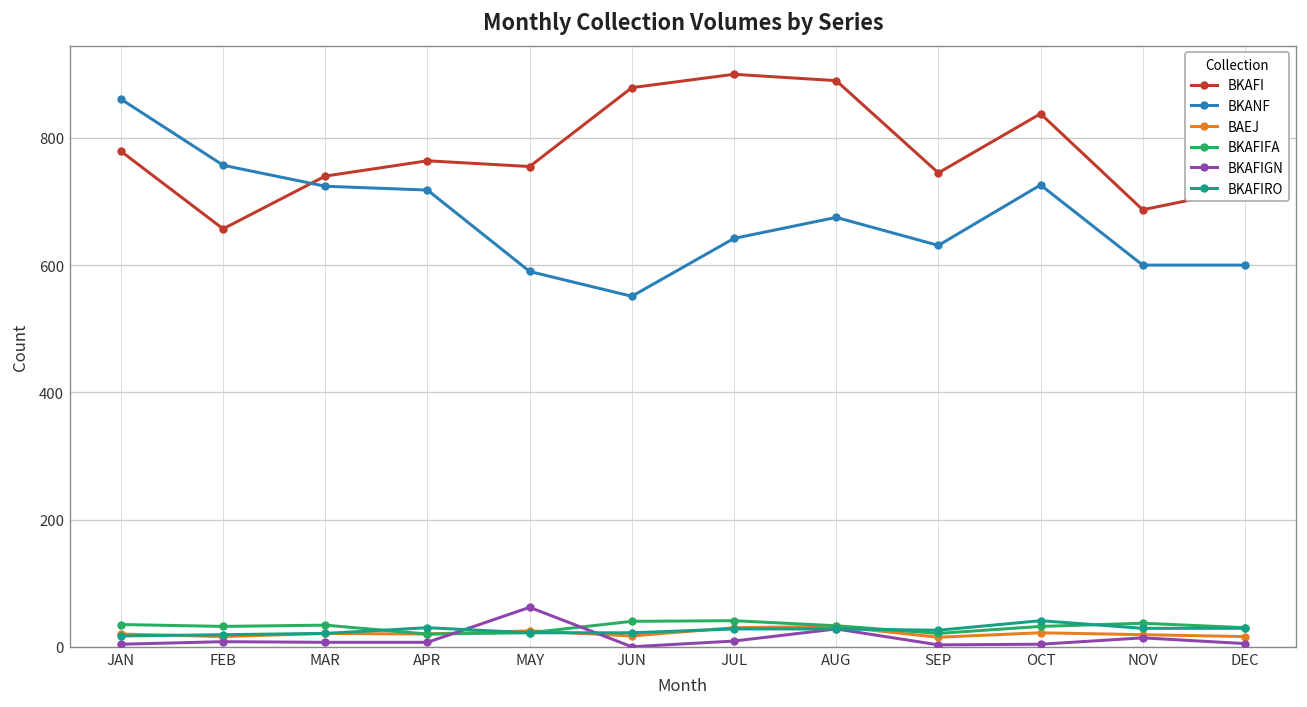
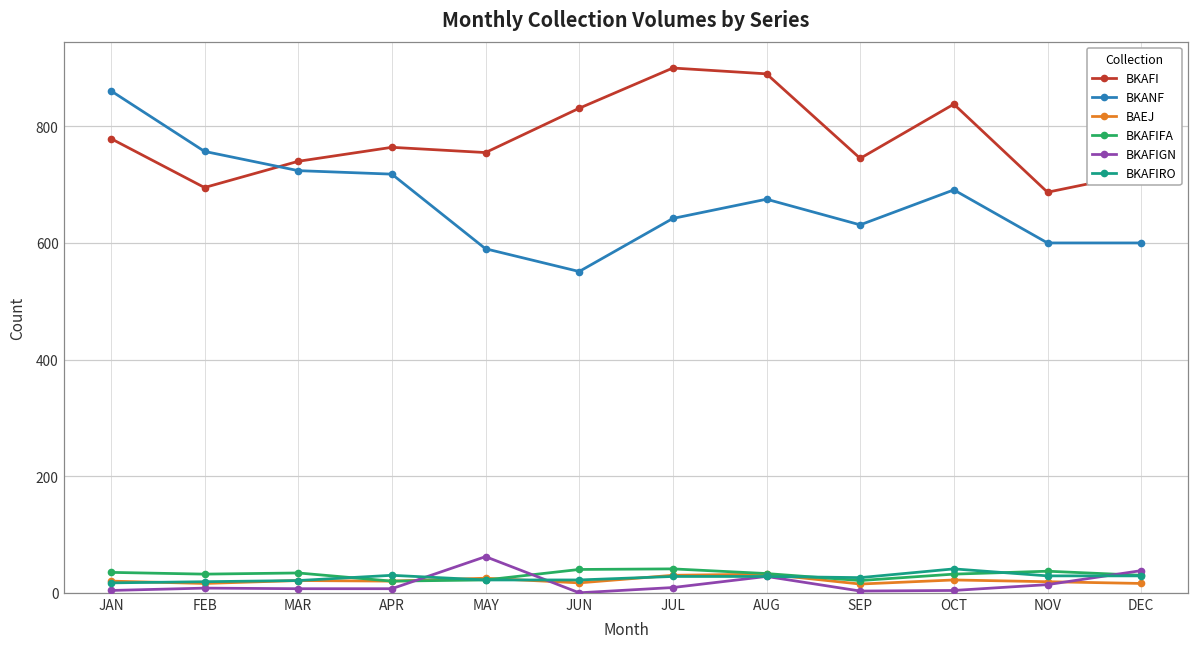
  {
    "BKAFI": {
      "JAN": 780,
-     "FEB": 660,
+     "FEB": 700,
      "MAR": 740,
      "APR": 760,
      "MAY": 760,
-     "JUN": 880,
+     "JUN": 830,
      "JUL": 900,
      "AUG": 890,
      "SEP": 750,
      "OCT": 840,
      "NOV": 690,
      "DEC": 720
    },
    "BKANF": {
      "JAN": 860,
      "FEB": 760,
      "MAR": 720,
      "APR": 720,
      "MAY": 590,
      "JUN": 550,
      "JUL": 640,
      "AUG": 680,
      "SEP": 630,
-     "OCT": 730,
+     "OCT": 690,
      "NOV": 600,
      "DEC": 600
    },
    "BAEJ": {
      "JUN": 20,
      "SEP": 20,
      "OCT": 20,
      "NOV": 20,
      "DEC": 20
    },
    "BKAFIGN": {
      "JAN": 0,
      "FEB": 10,
      "MAR": 10,
      "APR": 10,
      "MAY": 60,
      "JUN": 0,
      "JUL": 10,
      "SEP": 0,
      "OCT": 0,
      "NOV": 10,
-     "DEC": 10
+     "DEC": 40
    }
  }
